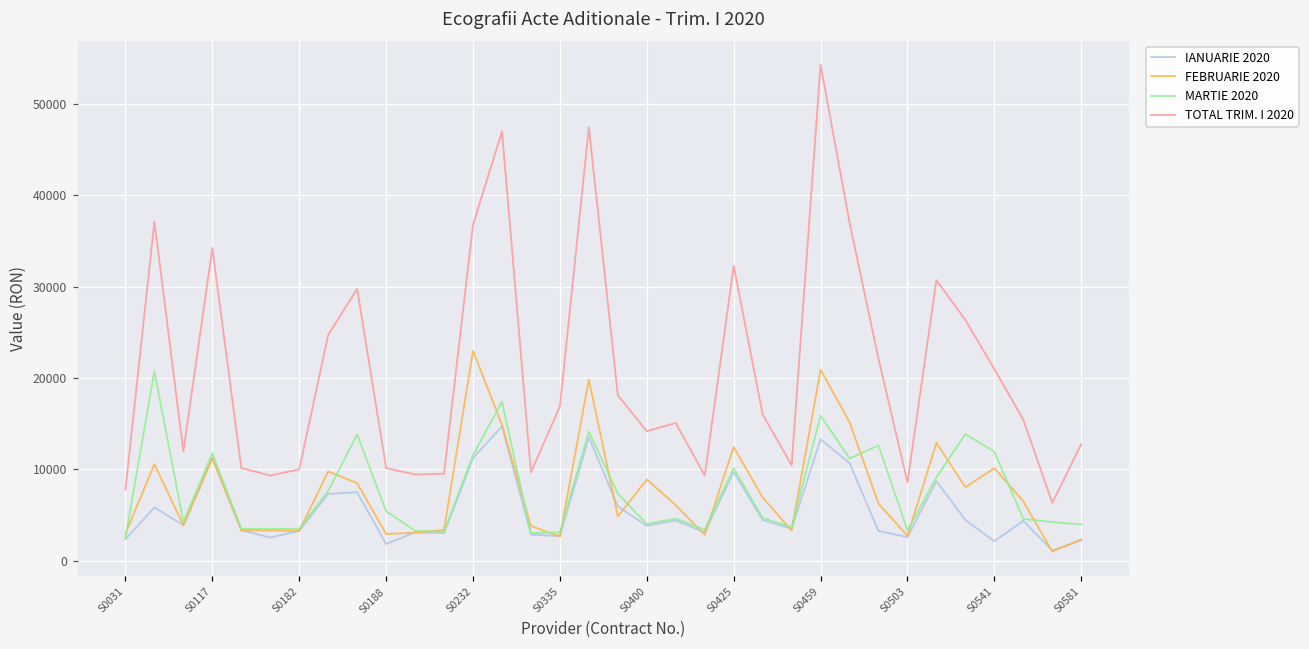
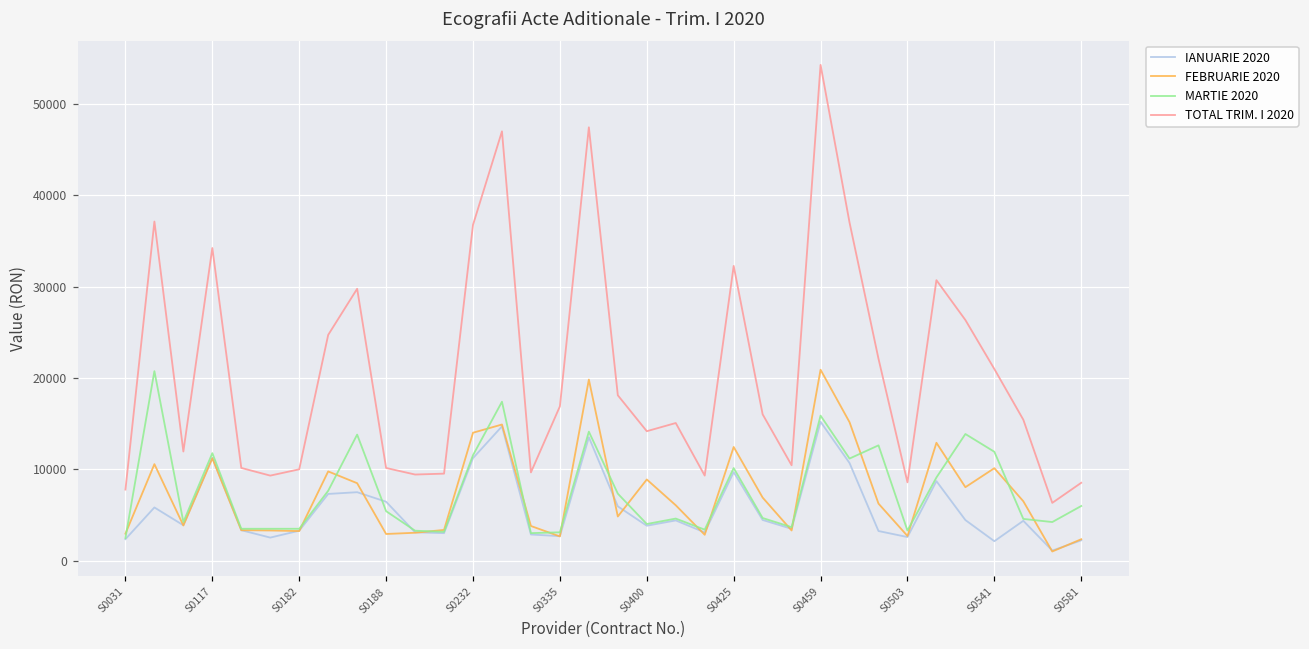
  {
    "IANUARIE 2020": {
-     "S0188": 2000,
+     "S0188": 6000,
      "S0232": 11000,
      "S0425": 10000,
-     "S0459": 13000,
+     "S0459": 15000,
      "S0541": 2000
    },
    "FEBRUARIE 2020": {
      "S0031": 3000,
      "S0188": 3000,
-     "S0232": 23000,
+     "S0232": 14000,
      "S0400": 9000,
      "S0425": 12000,
      "S0459": 21000,
      "S0541": 10000
    },
    "MARTIE 2020": {
      "S0117": 12000,
      "S0188": 5000,
      "S0232": 12000,
      "S0335": 3000,
      "S0425": 10000,
      "S0459": 16000,
      "S0503": 3000,
      "S0541": 12000,
-     "S0581": 4000
+     "S0581": 6000
    },
    "TOTAL TRIM. I 2020": {
      "S0031": 8000,
      "S0117": 34000,
      "S0182": 10000,
      "S0188": 10000,
      "S0232": 37000,
      "S0335": 17000,
      "S0400": 14000,
      "S0425": 32000,
      "S0459": 54000,
      "S0503": 9000,
      "S0541": 21000,
-     "S0581": 13000
+     "S0581": 9000
    }
  }
